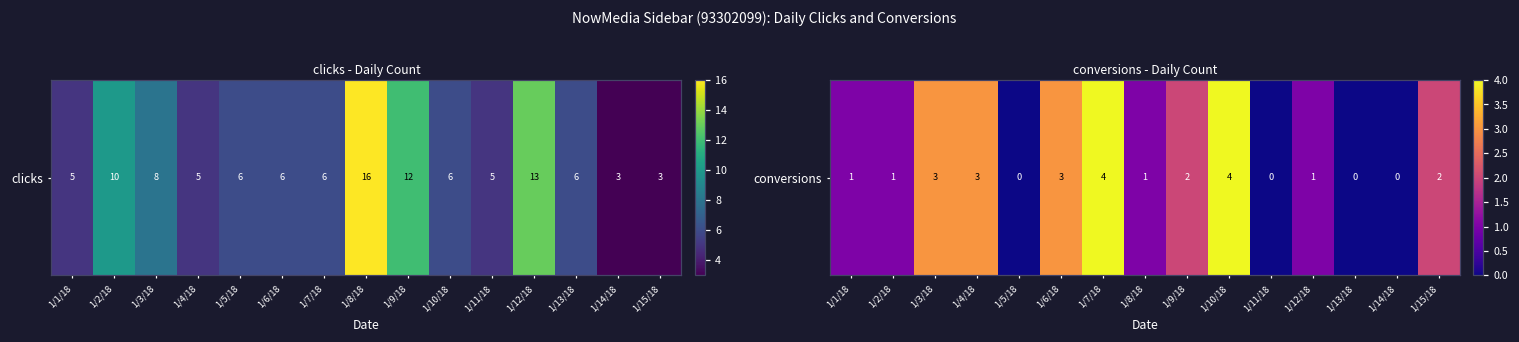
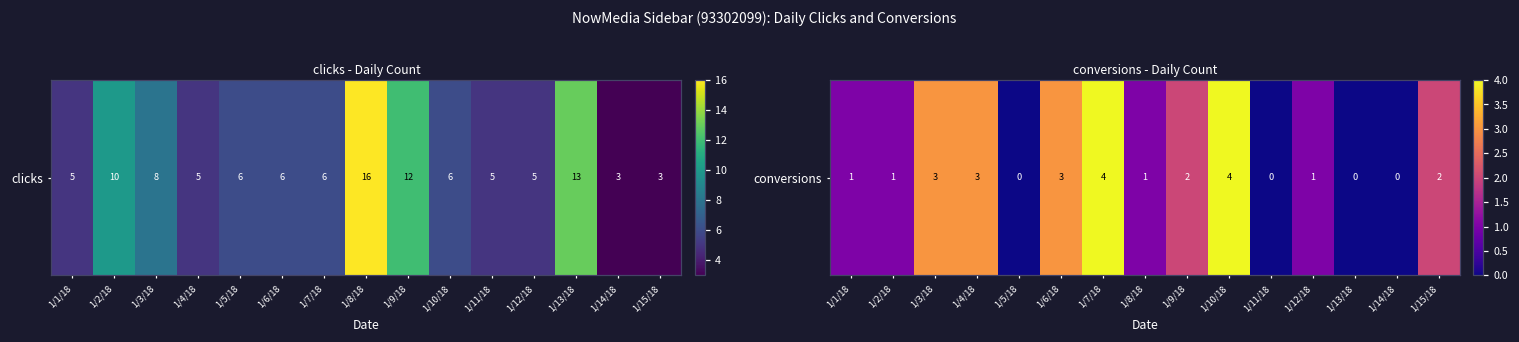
  {
    "clicks - Daily Count": {
      "clicks": {
        "1/1/18": 5,
        "1/2/18": 10,
        "1/3/18": 8,
        "1/4/18": 5,
        "1/5/18": 6,
        "1/6/18": 6,
        "1/7/18": 6,
        "1/8/18": 16,
        "1/9/18": 12,
        "1/10/18": 6,
        "1/11/18": 5,
-       "1/12/18": 13,
-       "1/13/18": 6,
+       "1/12/18": 5,
+       "1/13/18": 13,
        "1/14/18": 3,
        "1/15/18": 3
      }
    },
    "conversions - Daily Count": {
      "conversions": {
        "1/1/18": 1,
        "1/2/18": 1,
        "1/3/18": 3,
        "1/4/18": 3,
        "1/5/18": 0,
        "1/6/18": 3,
        "1/7/18": 4,
        "1/8/18": 1,
        "1/9/18": 2,
        "1/10/18": 4,
        "1/11/18": 0,
        "1/12/18": 1,
        "1/13/18": 0,
        "1/14/18": 0,
        "1/15/18": 2
      }
    }
  }
